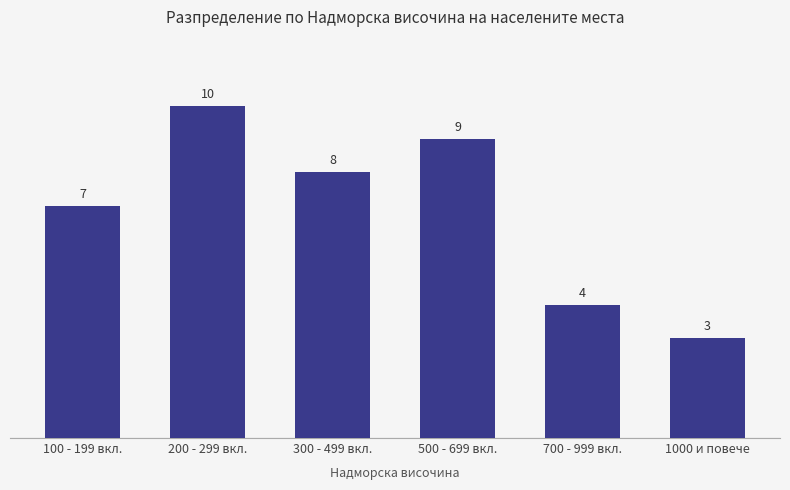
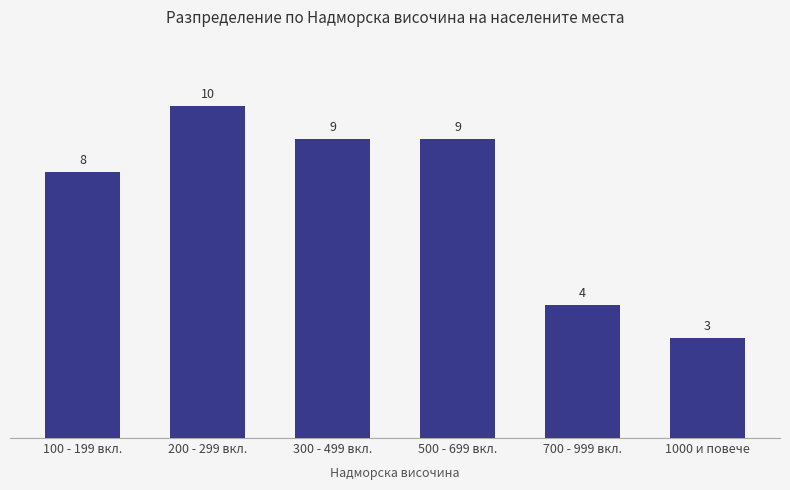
  {
-   "100 - 199 вкл.": 7,
+   "100 - 199 вкл.": 8,
    "200 - 299 вкл.": 10,
-   "300 - 499 вкл.": 8,
+   "300 - 499 вкл.": 9,
    "500 - 699 вкл.": 9,
    "700 - 999 вкл.": 4,
    "1000 и повече": 3
  }
